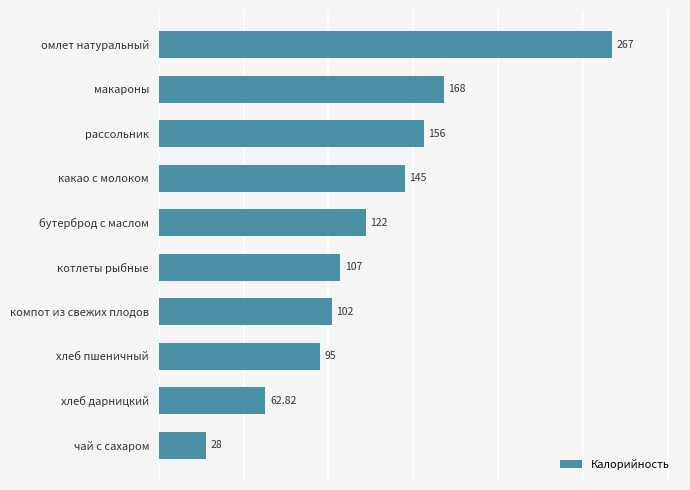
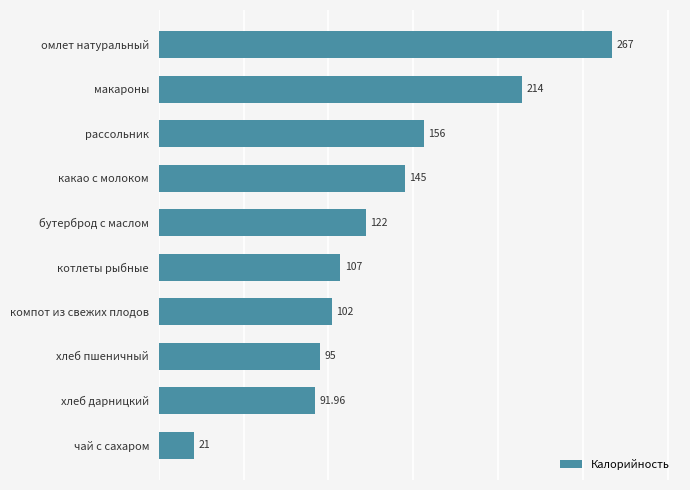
  {
    "омлет натуральный": 267,
-   "макароны": 168,
+   "макароны": 214,
    "рассольник": 156,
    "какао с молоком": 145,
    "бутерброд с маслом": 122,
    "котлеты рыбные": 107,
    "компот из свежих плодов": 102,
    "хлеб пшеничный": 95,
-   "хлеб дарницкий": 62.82,
-   "чай с сахаром": 28
+   "хлеб дарницкий": 91.96,
+   "чай с сахаром": 21
  }
